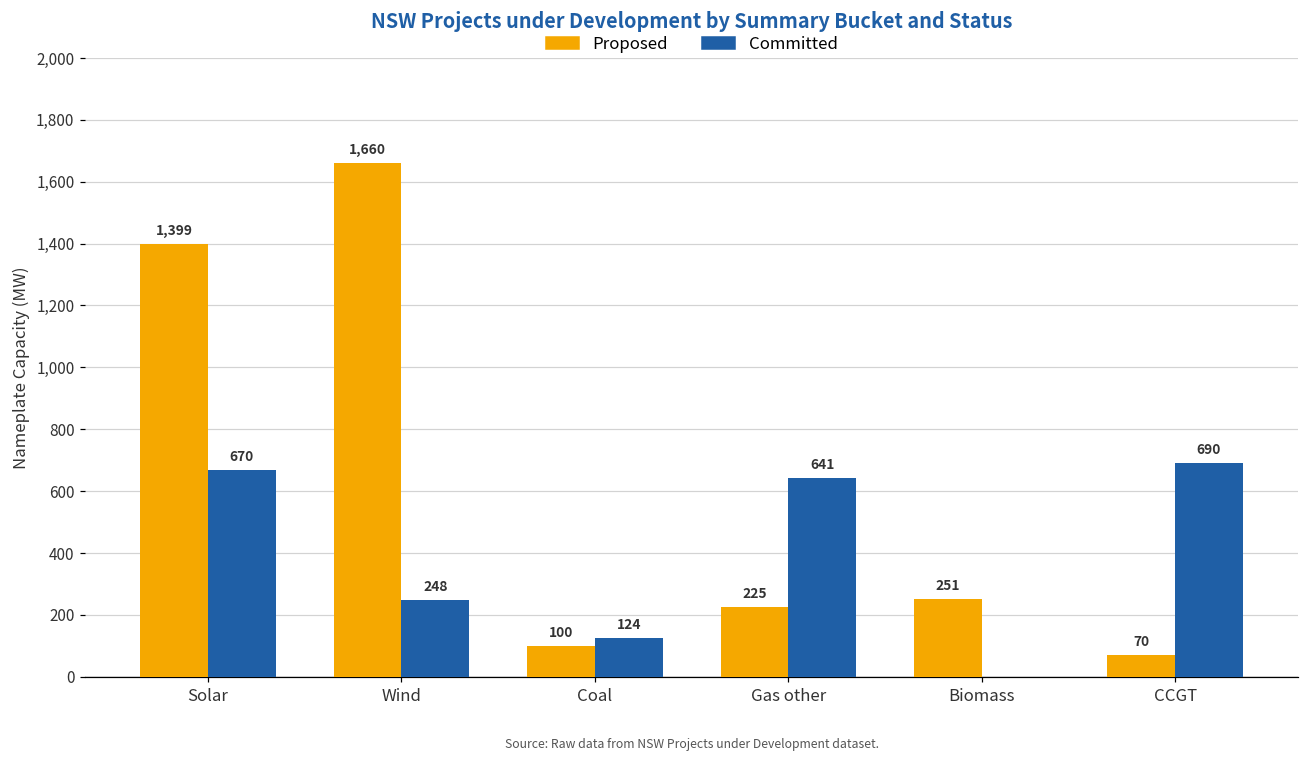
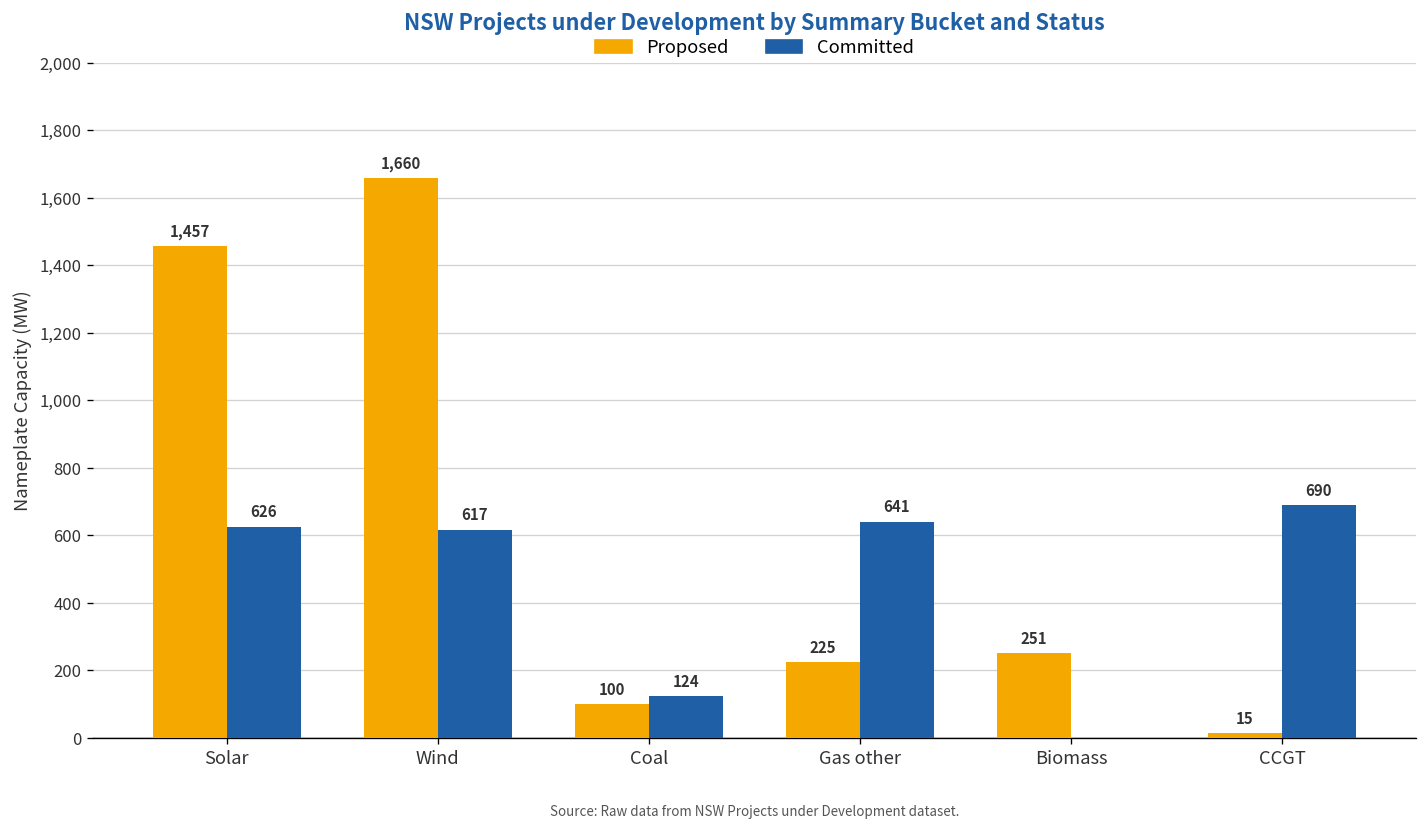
  {
    "Proposed": {
-     "Solar": "1,399",
+     "Solar": "1,457",
      "Wind": "1,660",
      "Coal": "100",
      "Gas other": "225",
      "Biomass": "251",
-     "CCGT": "70"
+     "CCGT": "15"
    },
    "Committed": {
-     "Solar": "670",
-     "Wind": "248",
+     "Solar": "626",
+     "Wind": "617",
      "Coal": "124",
      "Gas other": "641",
      "CCGT": "690"
    }
  }
